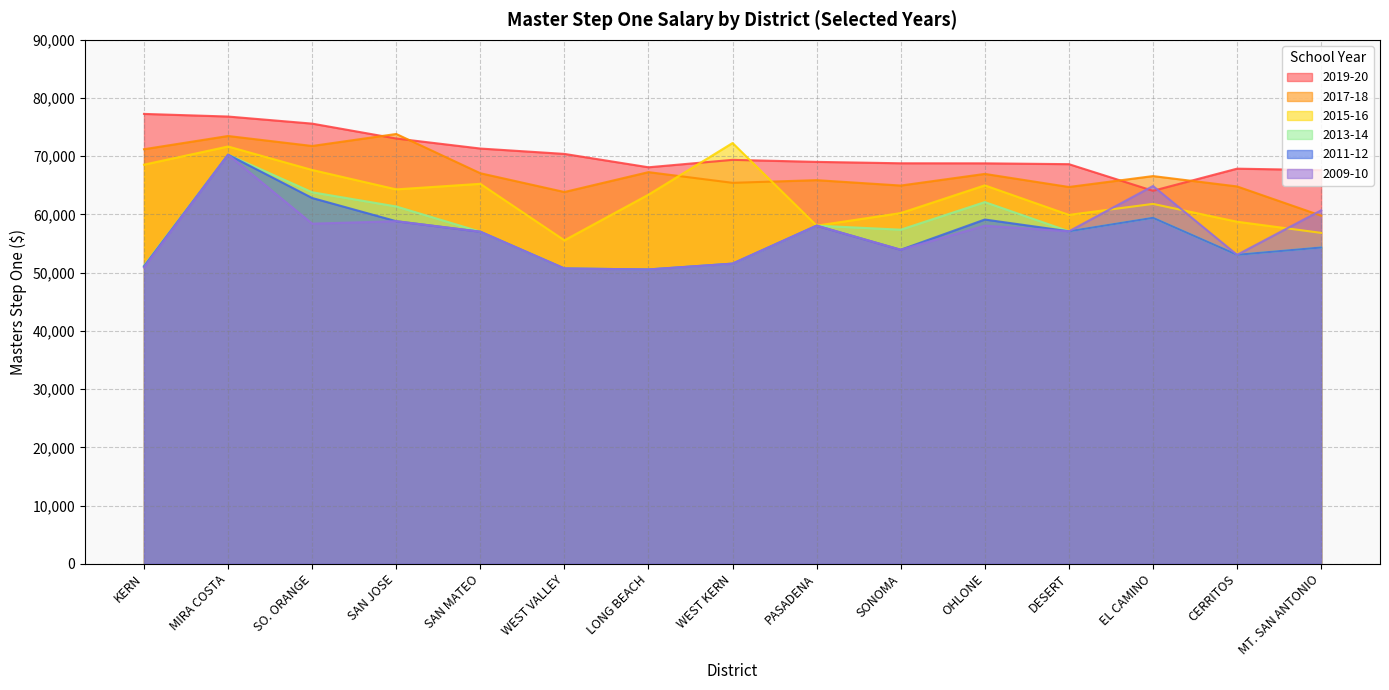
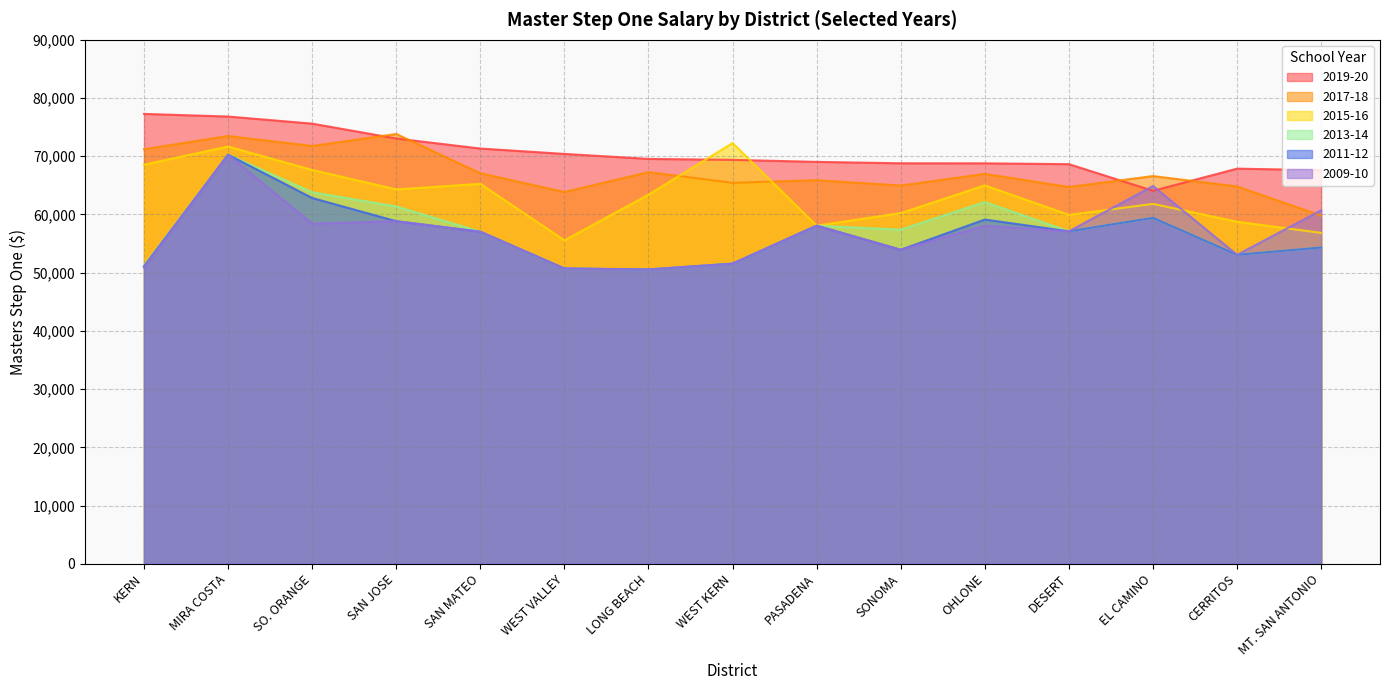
  {
    "2019-20": {
      "KERN": "77,000",
      "MIRA COSTA": "77,000",
      "SO. ORANGE": "76,000",
      "SAN JOSE": "73,000",
      "SAN MATEO": "71,000",
      "WEST VALLEY": "70,000",
-     "LONG BEACH": "68,000",
+     "LONG BEACH": "70,000",
      "WEST KERN": "69,000",
      "PASADENA": "69,000",
      "SONOMA": "69,000",
      "OHLONE": "69,000",
      "DESERT": "69,000",
      "EL CAMINO": "64,000",
      "CERRITOS": "68,000"
    },
    "2017-18": {
      "KERN": "71,000",
      "MIRA COSTA": "73,000",
      "SO. ORANGE": "72,000",
      "SAN JOSE": "74,000",
      "SAN MATEO": "67,000",
      "WEST VALLEY": "64,000",
      "LONG BEACH": "67,000",
      "WEST KERN": "65,000",
      "PASADENA": "66,000",
      "SONOMA": "65,000",
      "OHLONE": "67,000",
      "DESERT": "65,000",
      "EL CAMINO": "67,000",
      "CERRITOS": "65,000",
      "MT. SAN ANTONIO": "60,000"
    },
    "2015-16": {
      "KERN": "69,000",
      "MIRA COSTA": "72,000",
      "SO. ORANGE": "68,000",
      "SAN JOSE": "64,000",
      "SAN MATEO": "65,000",
      "WEST VALLEY": "56,000",
      "LONG BEACH": "63,000",
      "WEST KERN": "72,000",
      "SONOMA": "60,000",
      "OHLONE": "65,000",
      "DESERT": "60,000",
      "EL CAMINO": "62,000",
      "CERRITOS": "59,000",
      "MT. SAN ANTONIO": "57,000"
    },
    "2013-14": {
      "SO. ORANGE": "64,000",
      "SAN JOSE": "61,000",
      "SONOMA": "57,000",
      "OHLONE": "62,000"
    },
    "2011-12": {
      "SO. ORANGE": "63,000",
      "OHLONE": "59,000"
    },
    "2009-10": {
      "SO. ORANGE": "58,000",
      "OHLONE": "58,000",
      "EL CAMINO": "65,000",
      "MT. SAN ANTONIO": "61,000"
    }
  }
